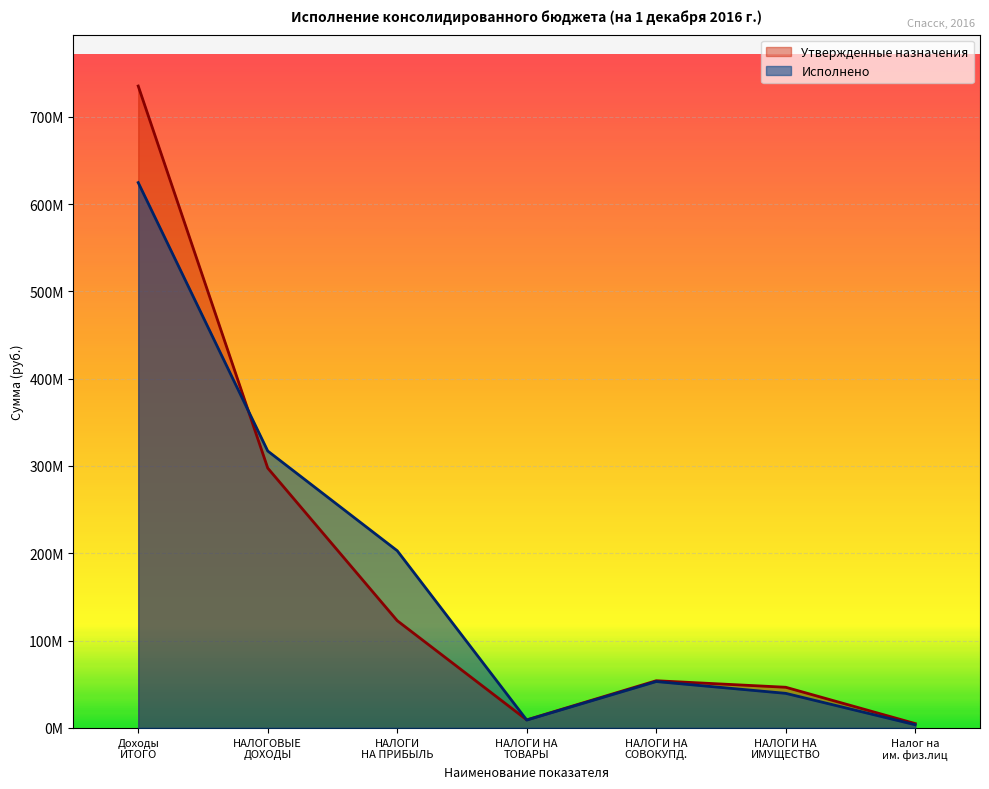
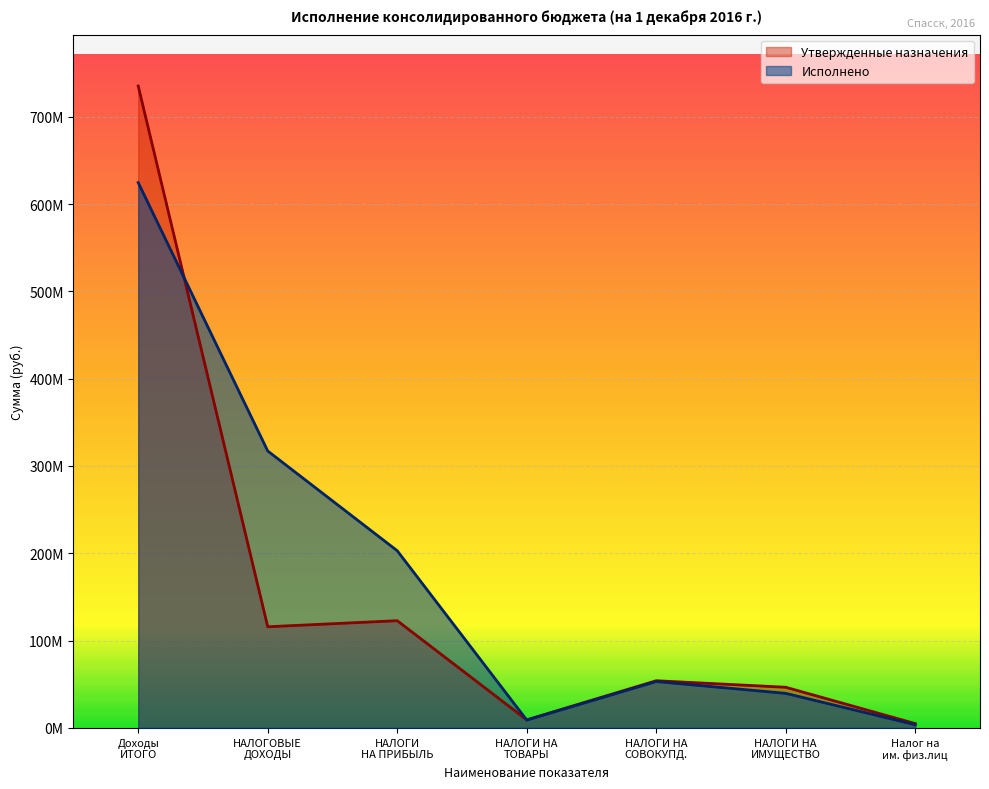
  {
    "Утвержденные назначения": {
      "Доходы ИТОГО": 740000000,
-     "НАЛОГОВЫЕ ДОХОДЫ": 300000000,
+     "НАЛОГОВЫЕ ДОХОДЫ": 120000000,
      "НАЛОГИ НА ПРИБЫЛЬ": 120000000,
      "НАЛОГИ НА ИМУЩЕСТВО": 50000000
    },
    "Исполнено": {
      "Доходы ИТОГО": 620000000,
      "НАЛОГОВЫЕ ДОХОДЫ": 320000000,
      "НАЛОГИ НА ПРИБЫЛЬ": 200000000,
      "НАЛОГИ НА ИМУЩЕСТВО": 40000000
    }
  }
